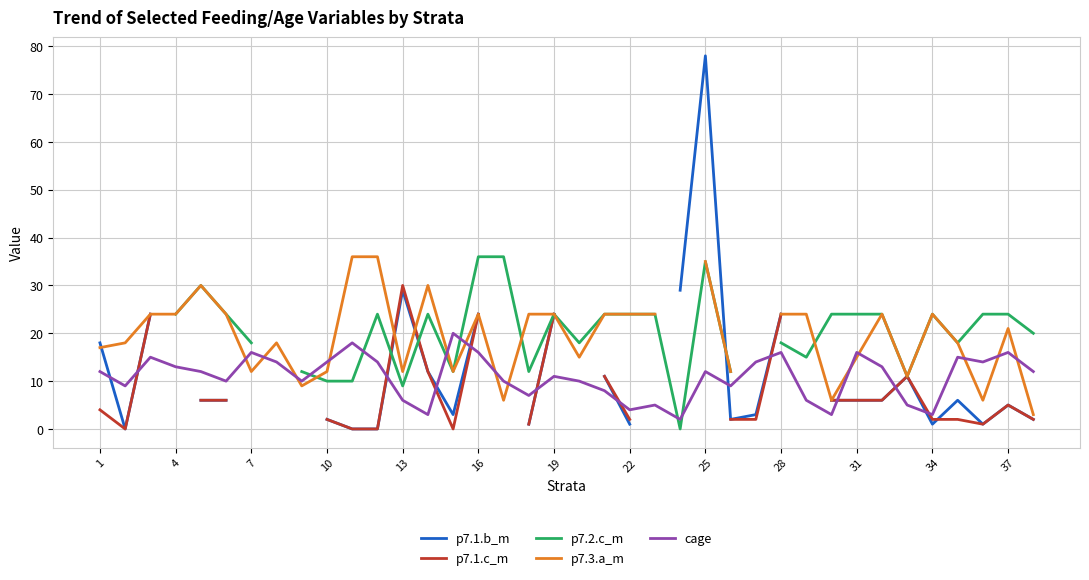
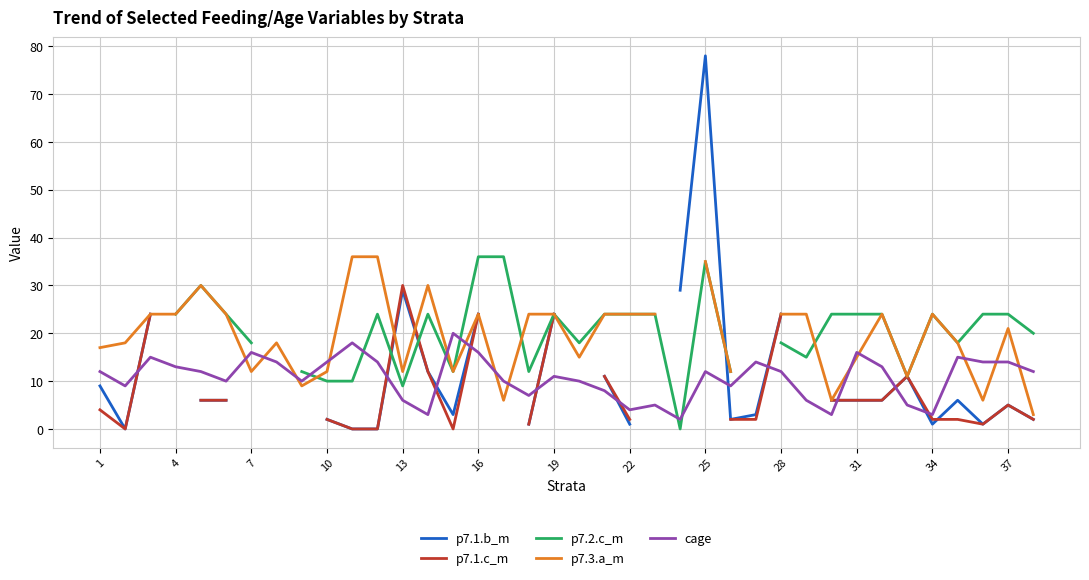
  {
    "p7.1.b_m": {
-     "1": 18,
+     "1": 9,
      "13": 29,
      "22": 1,
      "25": 78,
      "34": 1
    },
    "p7.1.c_m": {
      "1": 4,
      "13": 30,
      "22": 2,
      "34": 2
    },
    "p7.2.c_m": {
      "7": 18,
      "10": 10,
      "13": 9,
      "16": 36,
      "28": 18,
      "31": 24,
      "37": 24
    },
    "p7.3.a_m": {
      "1": 17,
      "7": 12,
      "10": 12,
      "13": 12,
      "31": 15,
      "37": 21
    },
    "cage": {
      "1": 12,
      "4": 13,
      "7": 16,
      "10": 14,
      "13": 6,
      "16": 16,
      "19": 11,
      "22": 4,
      "25": 12,
-     "28": 16,
+     "28": 12,
      "31": 16,
      "34": 3,
-     "37": 16
+     "37": 14
    }
  }
